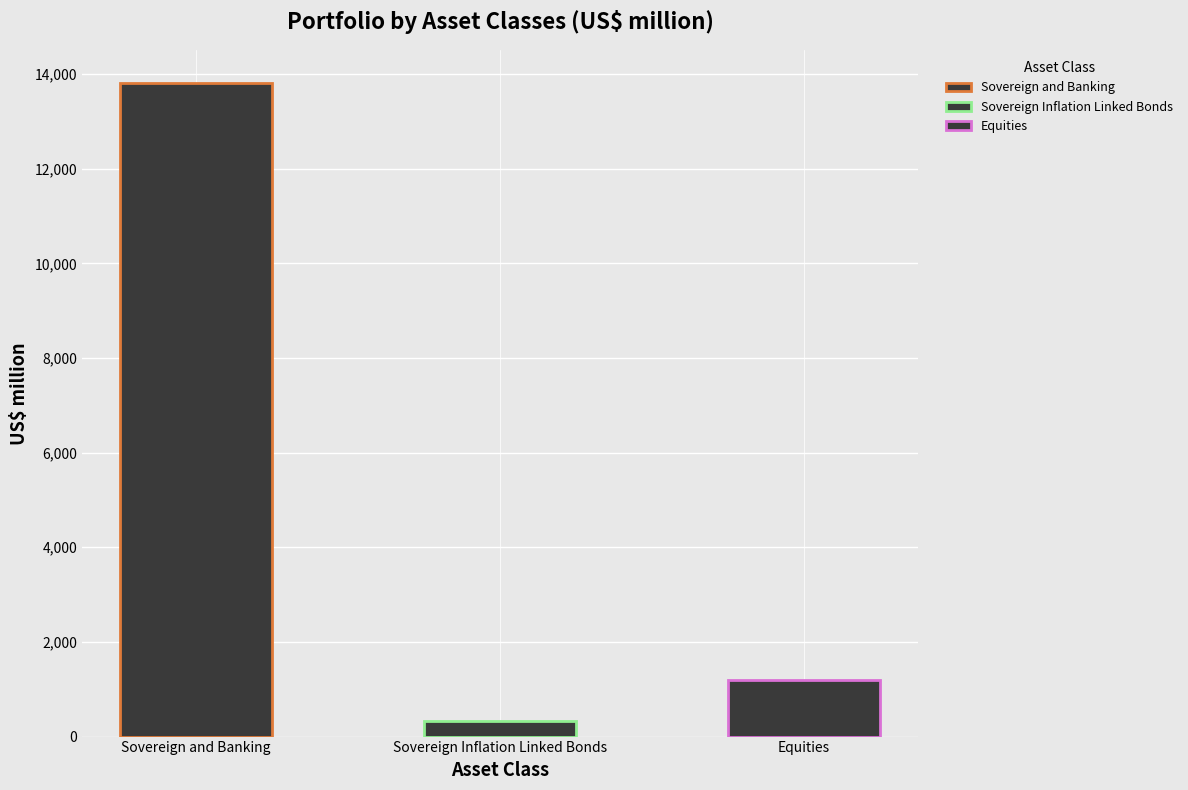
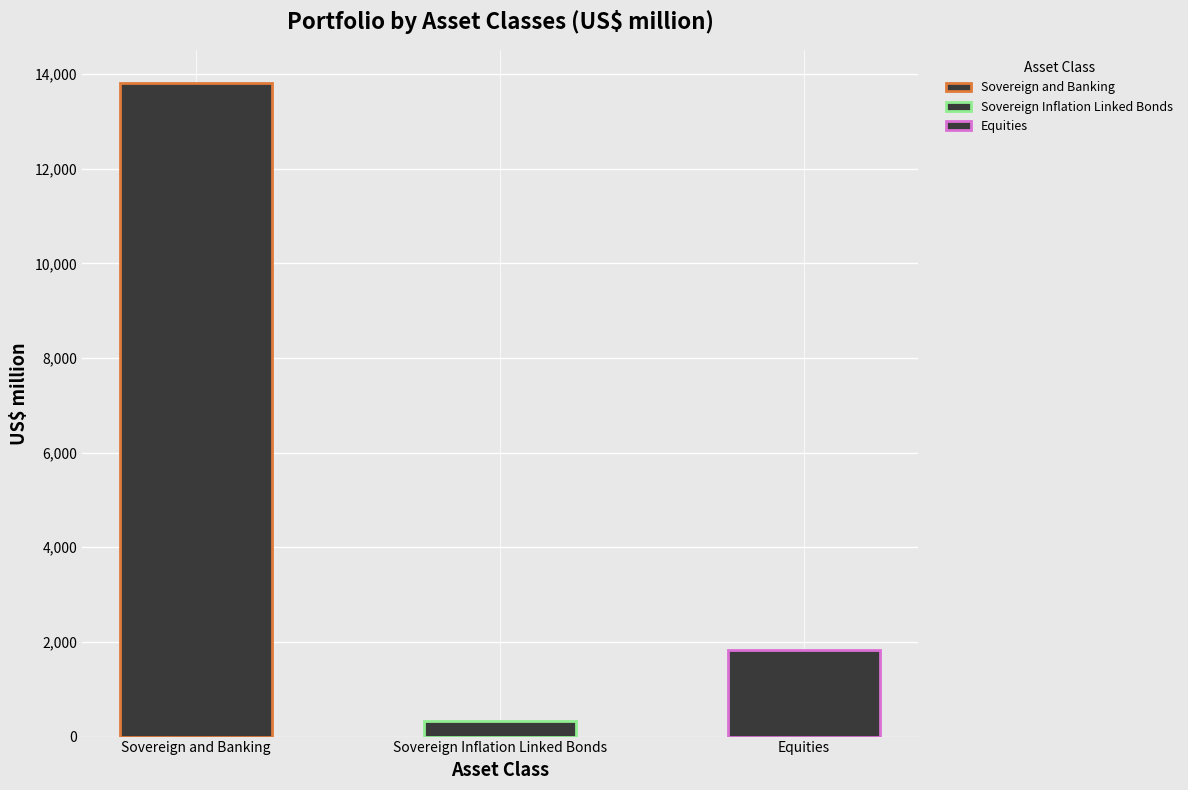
  {
    "Sovereign and Banking": "13,800",
    "Sovereign Inflation Linked Bonds": "300",
-   "Equities": "1,200"
+   "Equities": "1,800"
  }
